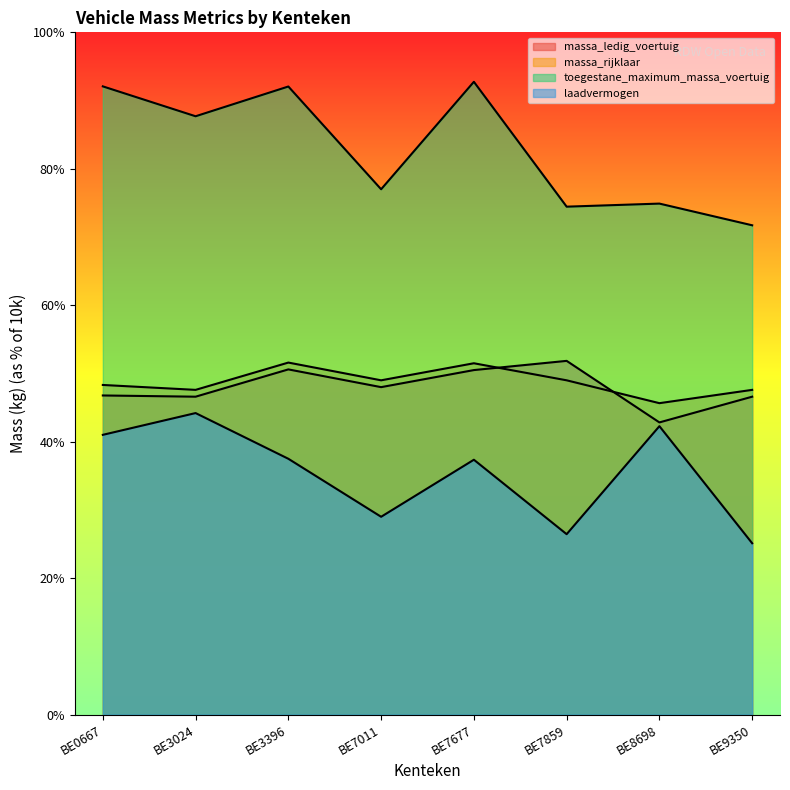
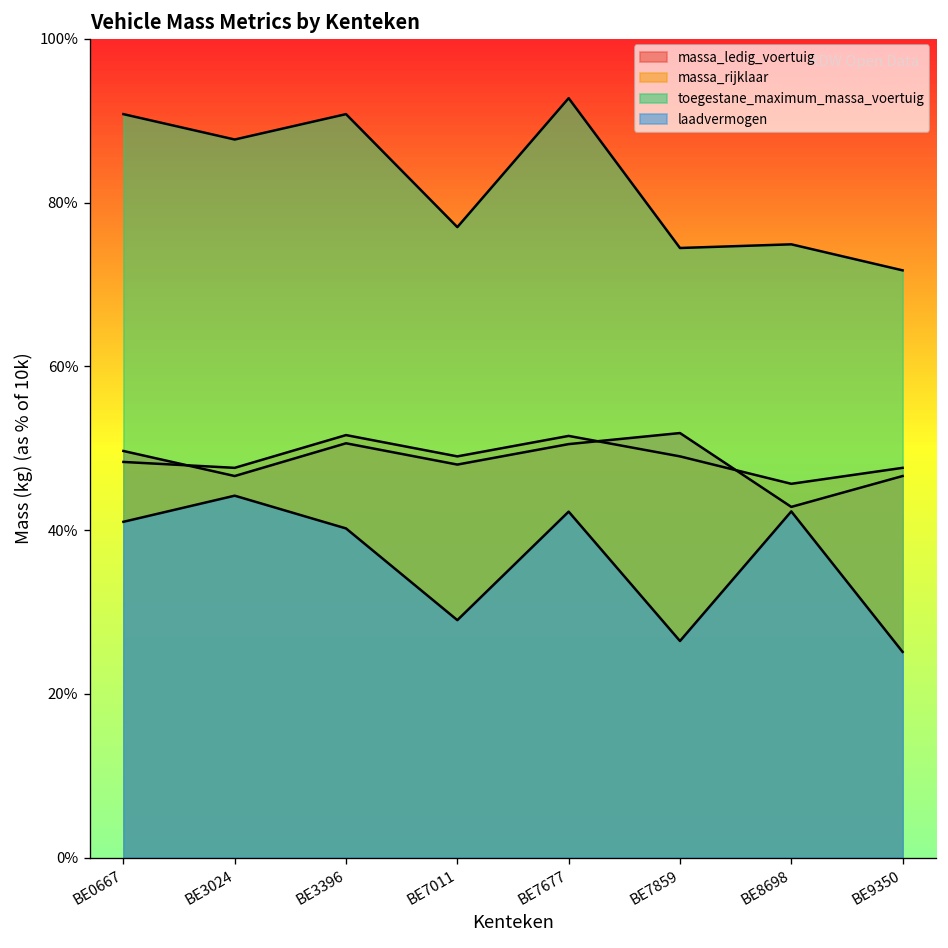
  {
    "massa_ledig_voertuig": {
-     "BE0667": "47%",
+     "BE0667": "50%",
      "BE3024": "47%",
      "BE3396": "51%",
      "BE7011": "48%",
      "BE7677": "51%",
      "BE7859": "52%",
      "BE8698": "43%",
      "BE9350": "47%"
    },
    "massa_rijklaar": {
      "BE0667": "48%",
      "BE3024": "48%",
      "BE3396": "52%",
      "BE7011": "49%",
      "BE7677": "52%",
      "BE7859": "49%",
      "BE8698": "46%",
      "BE9350": "48%"
    },
    "toegestane_maximum_massa_voertuig": {
-     "BE0667": "92%",
+     "BE0667": "91%",
      "BE3024": "88%",
-     "BE3396": "92%",
+     "BE3396": "91%",
      "BE7011": "77%",
      "BE7677": "93%",
      "BE7859": "74%",
      "BE8698": "75%",
      "BE9350": "72%"
    },
    "laadvermogen": {
      "BE0667": "41%",
      "BE3024": "44%",
-     "BE3396": "38%",
+     "BE3396": "40%",
      "BE7011": "29%",
-     "BE7677": "37%",
+     "BE7677": "42%",
      "BE7859": "26%",
      "BE8698": "42%",
      "BE9350": "25%"
    }
  }
